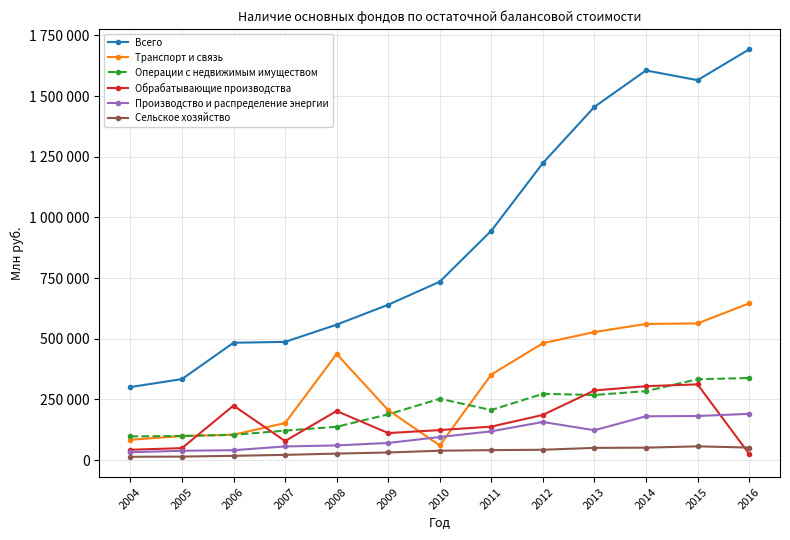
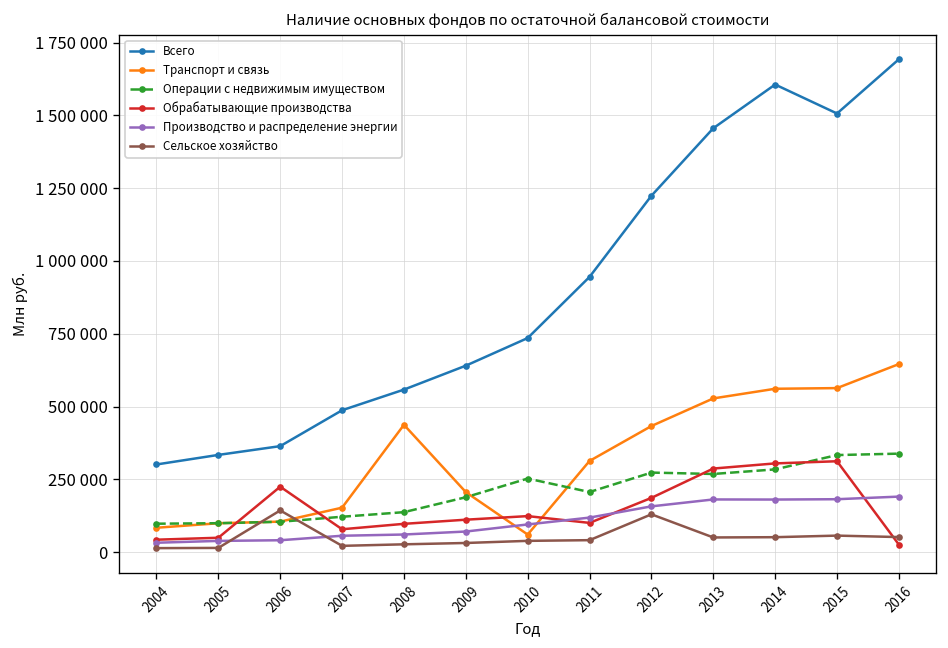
  {
    "Всего": {
      "2004": 300000,
      "2005": 330000,
-     "2006": 480000,
+     "2006": 360000,
      "2007": 490000,
      "2008": 560000,
      "2009": 640000,
      "2010": 740000,
      "2011": 950000,
      "2012": 1220000,
      "2013": 1460000,
      "2014": 1610000,
-     "2015": 1570000,
+     "2015": 1510000,
      "2016": 1690000
    },
    "Транспорт и связь": {
      "2004": 80000,
      "2007": 150000,
      "2008": 440000,
      "2009": 210000,
      "2010": 60000,
-     "2011": 350000,
-     "2012": 480000,
+     "2011": 310000,
+     "2012": 430000,
      "2013": 530000,
      "2014": 560000,
      "2015": 560000,
      "2016": 650000
    },
    "Операции с недвижимым имуществом": {
      "2004": 100000,
      "2007": 120000,
      "2008": 140000,
      "2009": 190000,
      "2010": 250000,
      "2011": 210000,
      "2012": 270000,
      "2013": 270000,
      "2014": 280000,
      "2015": 330000,
      "2016": 340000
    },
    "Обрабатывающие производства": {
      "2004": 40000,
      "2005": 50000,
      "2006": 220000,
      "2007": 80000,
-     "2008": 200000,
+     "2008": 100000,
      "2009": 110000,
      "2010": 120000,
-     "2011": 140000,
+     "2011": 100000,
      "2012": 190000,
      "2013": 290000,
      "2014": 300000,
      "2015": 310000,
      "2016": 30000
    },
    "Производство и распределение энергии": {
      "2004": 30000,
      "2005": 40000,
      "2006": 40000,
      "2007": 60000,
      "2008": 60000,
      "2009": 70000,
      "2010": 100000,
      "2011": 120000,
      "2012": 160000,
-     "2013": 120000,
+     "2013": 180000,
      "2014": 180000,
      "2015": 180000,
      "2016": 190000
    },
    "Сельское хозяйство": {
      "2004": 10000,
      "2005": 10000,
-     "2006": 20000,
+     "2006": 140000,
      "2007": 20000,
      "2008": 30000,
      "2009": 30000,
      "2010": 40000,
      "2011": 40000,
-     "2012": 40000,
+     "2012": 130000,
      "2013": 50000,
      "2014": 50000,
      "2015": 60000,
      "2016": 50000
    }
  }
